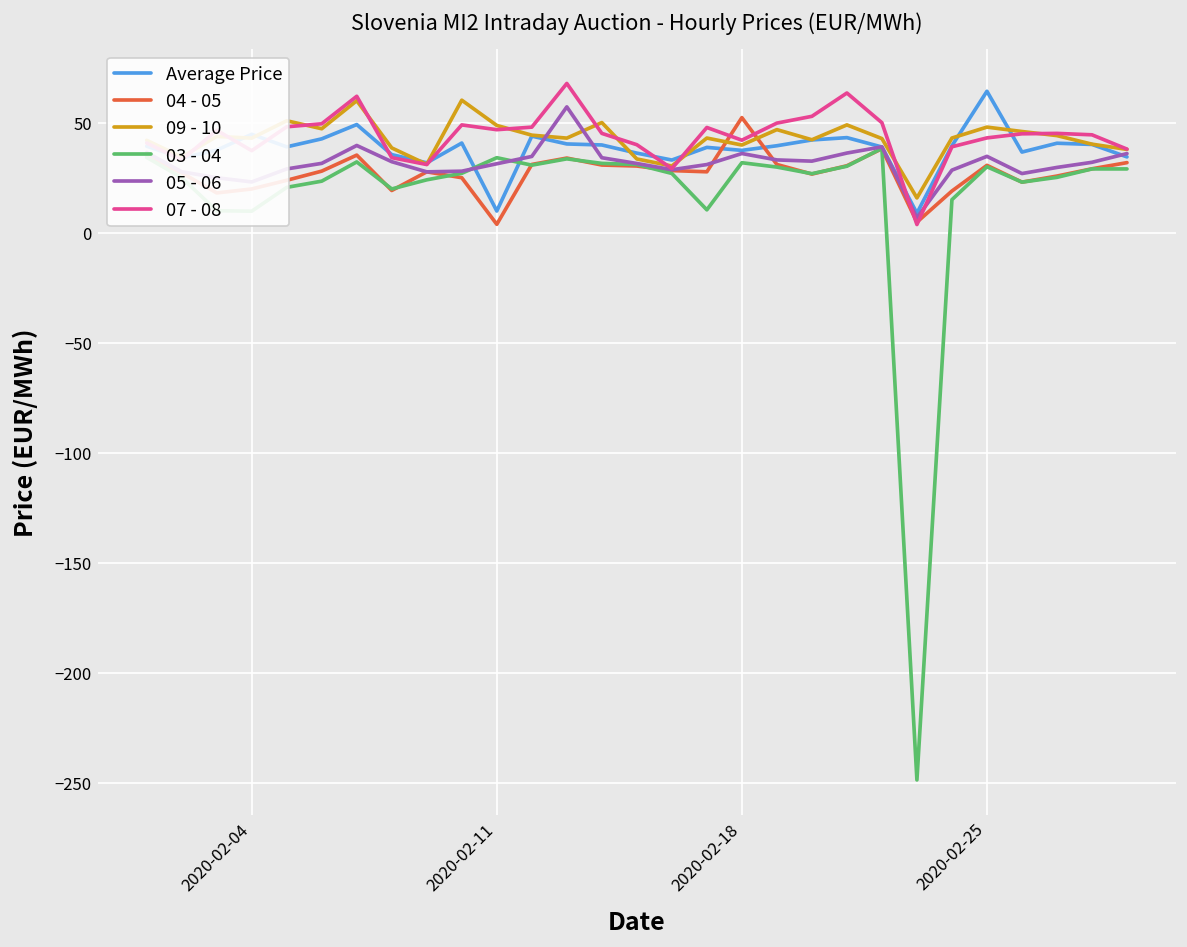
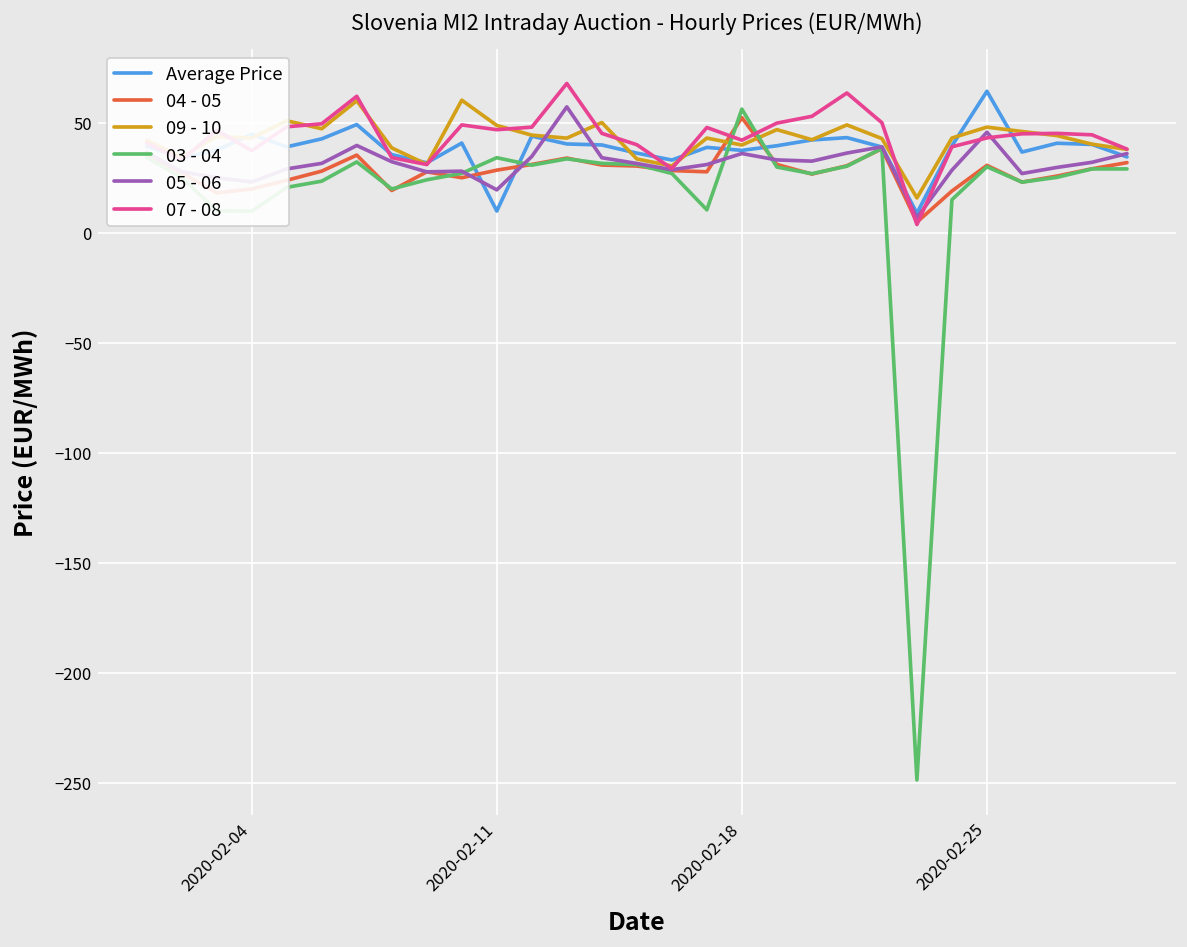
  {
    "Average Price": {
      "2020-02-11": 10,
      "2020-02-18": 37,
      "2020-02-25": 64
    },
    "04 - 05": {
-     "2020-02-11": 4,
+     "2020-02-11": 28,
      "2020-02-18": 52
    },
    "09 - 10": {
      "2020-02-11": 49,
      "2020-02-18": 40,
      "2020-02-25": 48
    },
    "03 - 04": {
      "2020-02-11": 34,
-     "2020-02-18": 32
+     "2020-02-18": 56
    },
    "05 - 06": {
-     "2020-02-11": 31,
+     "2020-02-11": 19,
      "2020-02-18": 36,
-     "2020-02-25": 35
+     "2020-02-25": 46
    },
    "07 - 08": {
      "2020-02-11": 47,
      "2020-02-18": 42,
      "2020-02-25": 43
    }
  }
